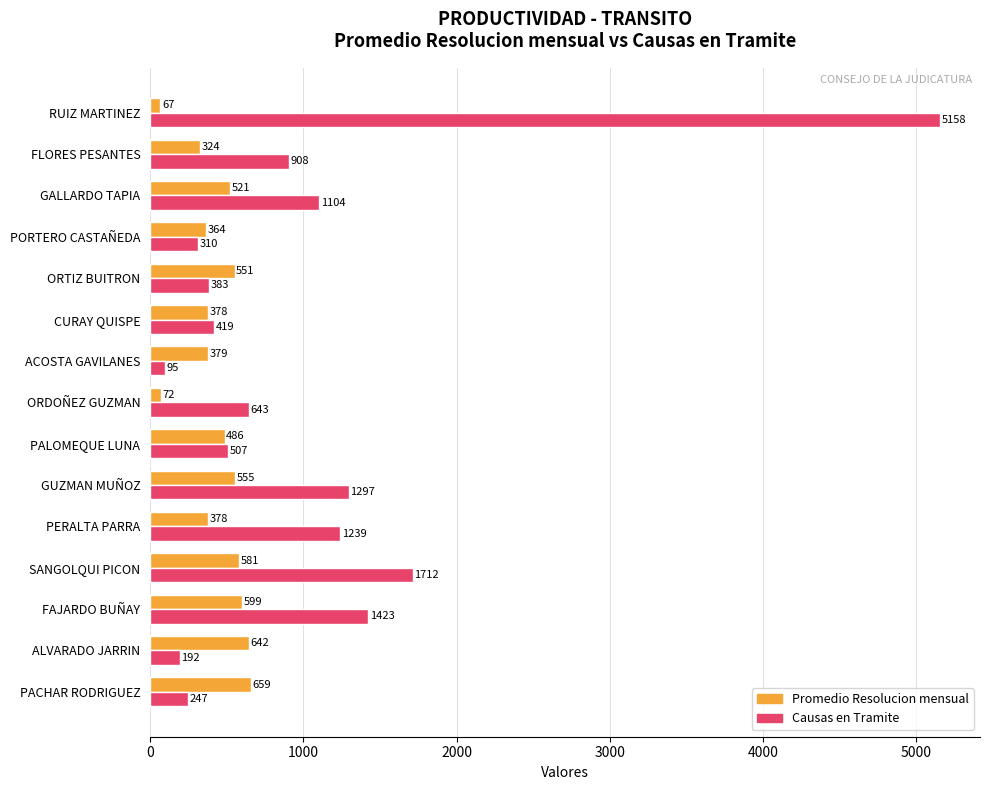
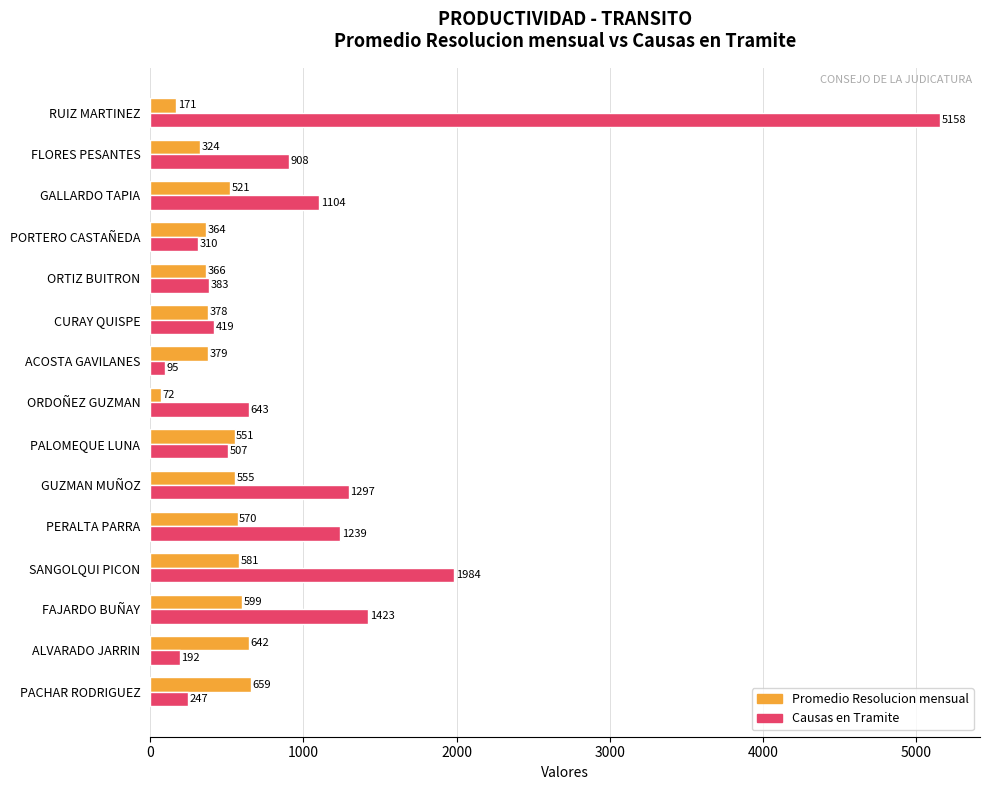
  {
    "Promedio Resolucion mensual": {
-     "RUIZ MARTINEZ": 67,
+     "RUIZ MARTINEZ": 171,
      "FLORES PESANTES": 324,
      "GALLARDO TAPIA": 521,
      "PORTERO CASTAÑEDA": 364,
-     "ORTIZ BUITRON": 551,
+     "ORTIZ BUITRON": 366,
      "CURAY QUISPE": 378,
      "ACOSTA GAVILANES": 379,
      "ORDOÑEZ GUZMAN": 72,
-     "PALOMEQUE LUNA": 486,
+     "PALOMEQUE LUNA": 551,
      "GUZMAN MUÑOZ": 555,
-     "PERALTA PARRA": 378,
+     "PERALTA PARRA": 570,
      "SANGOLQUI PICON": 581,
      "FAJARDO BUÑAY": 599,
      "ALVARADO JARRIN": 642,
      "PACHAR RODRIGUEZ": 659
    },
    "Causas en Tramite": {
      "RUIZ MARTINEZ": 5158,
      "FLORES PESANTES": 908,
      "GALLARDO TAPIA": 1104,
      "PORTERO CASTAÑEDA": 310,
      "ORTIZ BUITRON": 383,
      "CURAY QUISPE": 419,
      "ACOSTA GAVILANES": 95,
      "ORDOÑEZ GUZMAN": 643,
      "PALOMEQUE LUNA": 507,
      "GUZMAN MUÑOZ": 1297,
      "PERALTA PARRA": 1239,
-     "SANGOLQUI PICON": 1712,
+     "SANGOLQUI PICON": 1984,
      "FAJARDO BUÑAY": 1423,
      "ALVARADO JARRIN": 192,
      "PACHAR RODRIGUEZ": 247
    }
  }
